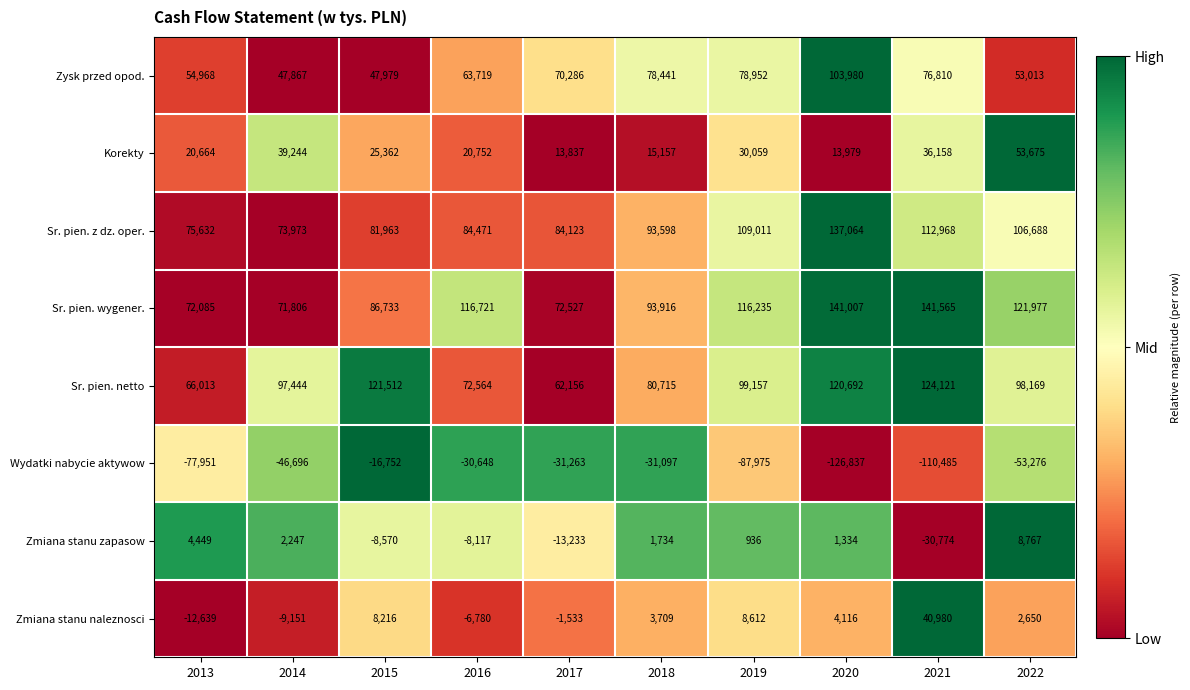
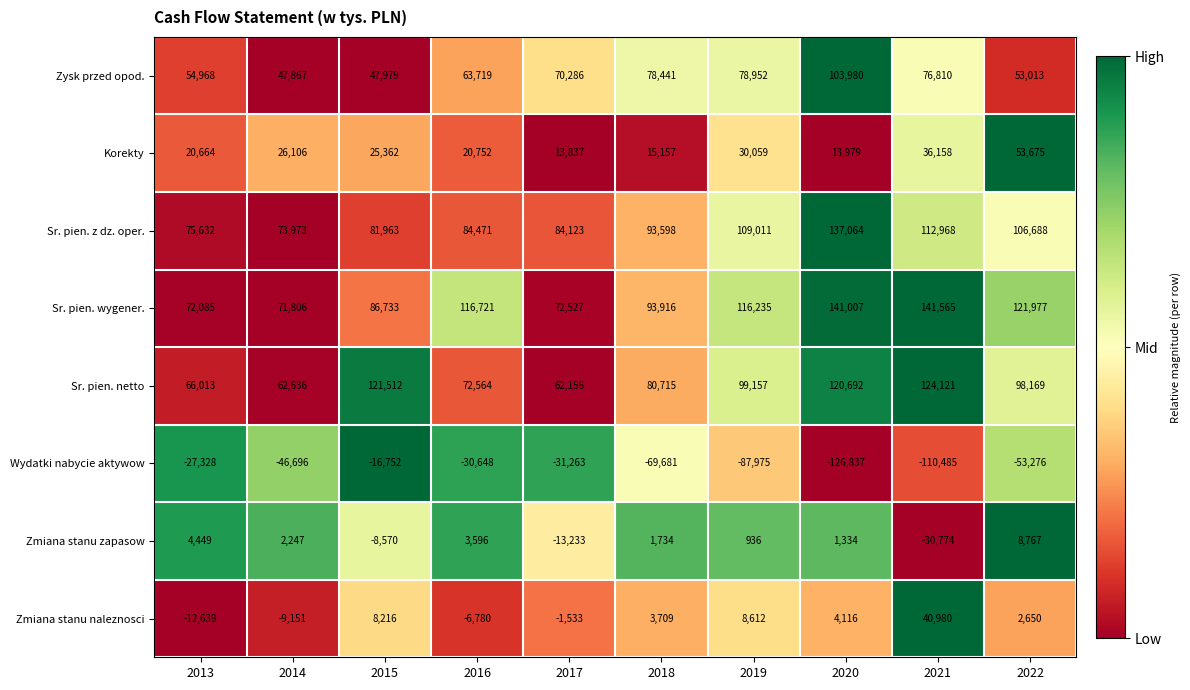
  {
    "Zysk przed opod.": {
      "2013": "54,968",
      "2014": "47,867",
      "2015": "47,979",
      "2016": "63,719",
      "2017": "70,286",
      "2018": "78,441",
      "2019": "78,952",
      "2020": "103,980",
      "2021": "76,810",
      "2022": "53,013"
    },
    "Korekty": {
      "2013": "20,664",
-     "2014": "39,244",
+     "2014": "26,106",
      "2015": "25,362",
      "2016": "20,752",
      "2017": "13,837",
      "2018": "15,157",
      "2019": "30,059",
      "2020": "13,979",
      "2021": "36,158",
      "2022": "53,675"
    },
    "Sr. pien. z dz. oper.": {
      "2013": "75,632",
      "2014": "73,973",
      "2015": "81,963",
      "2016": "84,471",
      "2017": "84,123",
      "2018": "93,598",
      "2019": "109,011",
      "2020": "137,064",
      "2021": "112,968",
      "2022": "106,688"
    },
    "Sr. pien. wygener.": {
      "2013": "72,085",
      "2014": "71,806",
      "2015": "86,733",
      "2016": "116,721",
      "2017": "72,527",
      "2018": "93,916",
      "2019": "116,235",
      "2020": "141,007",
      "2021": "141,565",
      "2022": "121,977"
    },
    "Sr. pien. netto": {
      "2013": "66,013",
-     "2014": "97,444",
+     "2014": "62,636",
      "2015": "121,512",
      "2016": "72,564",
      "2017": "62,156",
      "2018": "80,715",
      "2019": "99,157",
      "2020": "120,692",
      "2021": "124,121",
      "2022": "98,169"
    },
    "Wydatki nabycie aktywow": {
-     "2013": "-77,951",
+     "2013": "-27,328",
      "2014": "-46,696",
      "2015": "-16,752",
      "2016": "-30,648",
      "2017": "-31,263",
-     "2018": "-31,097",
+     "2018": "-69,681",
      "2019": "-87,975",
      "2020": "-126,837",
      "2021": "-110,485",
      "2022": "-53,276"
    },
    "Zmiana stanu zapasow": {
      "2013": "4,449",
      "2014": "2,247",
      "2015": "-8,570",
-     "2016": "-8,117",
+     "2016": "3,596",
      "2017": "-13,233",
      "2018": "1,734",
      "2019": "936",
      "2020": "1,334",
      "2021": "-30,774",
      "2022": "8,767"
    },
    "Zmiana stanu naleznosci": {
      "2013": "-12,639",
      "2014": "-9,151",
      "2015": "8,216",
      "2016": "-6,780",
      "2017": "-1,533",
      "2018": "3,709",
      "2019": "8,612",
      "2020": "4,116",
      "2021": "40,980",
      "2022": "2,650"
    }
  }
